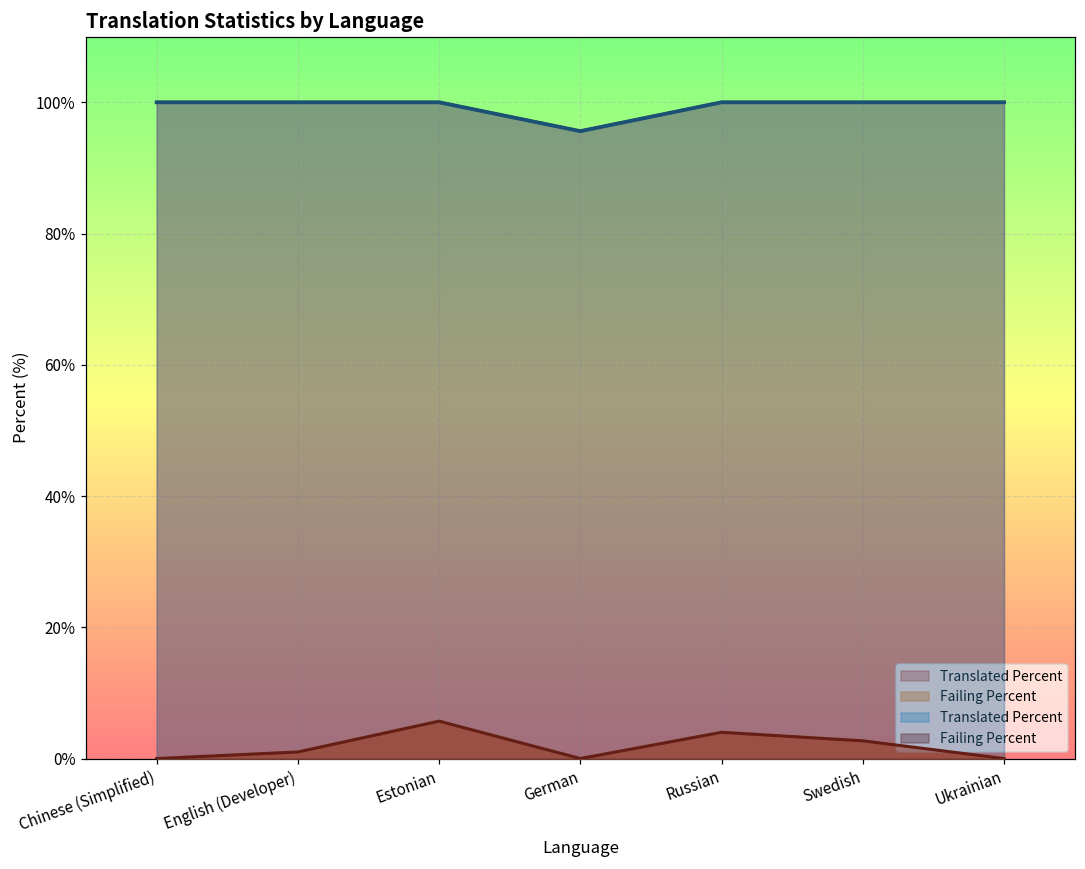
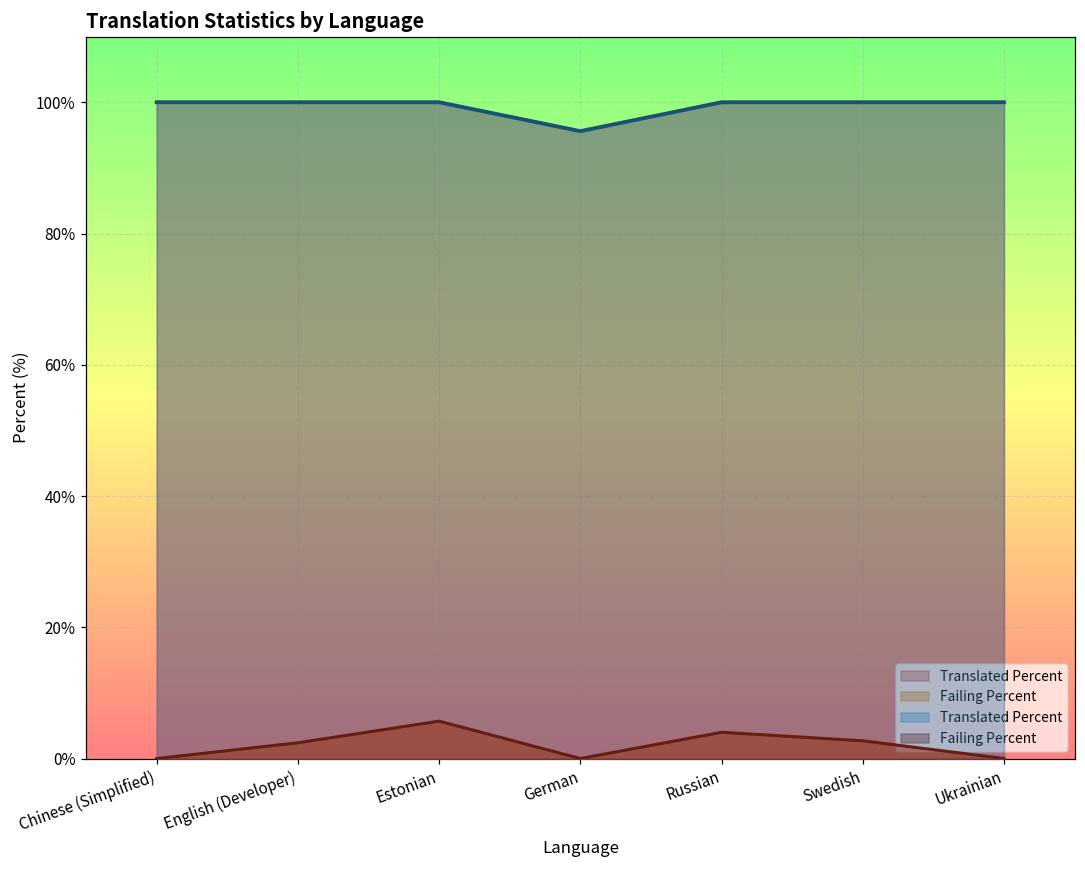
  {
    "Translated Percent": {
      "Chinese (Simplified)": "100%",
      "English (Developer)": "100%",
      "Estonian": "100%",
      "German": "96%",
      "Russian": "100%",
      "Swedish": "100%",
      "Ukrainian": "100%"
    },
    "Failing Percent": {
      "Chinese (Simplified)": "0%",
-     "English (Developer)": "1%",
+     "English (Developer)": "2%",
      "Estonian": "6%",
      "German": "0%",
      "Russian": "4%",
      "Swedish": "3%",
      "Ukrainian": "0%"
    }
  }
